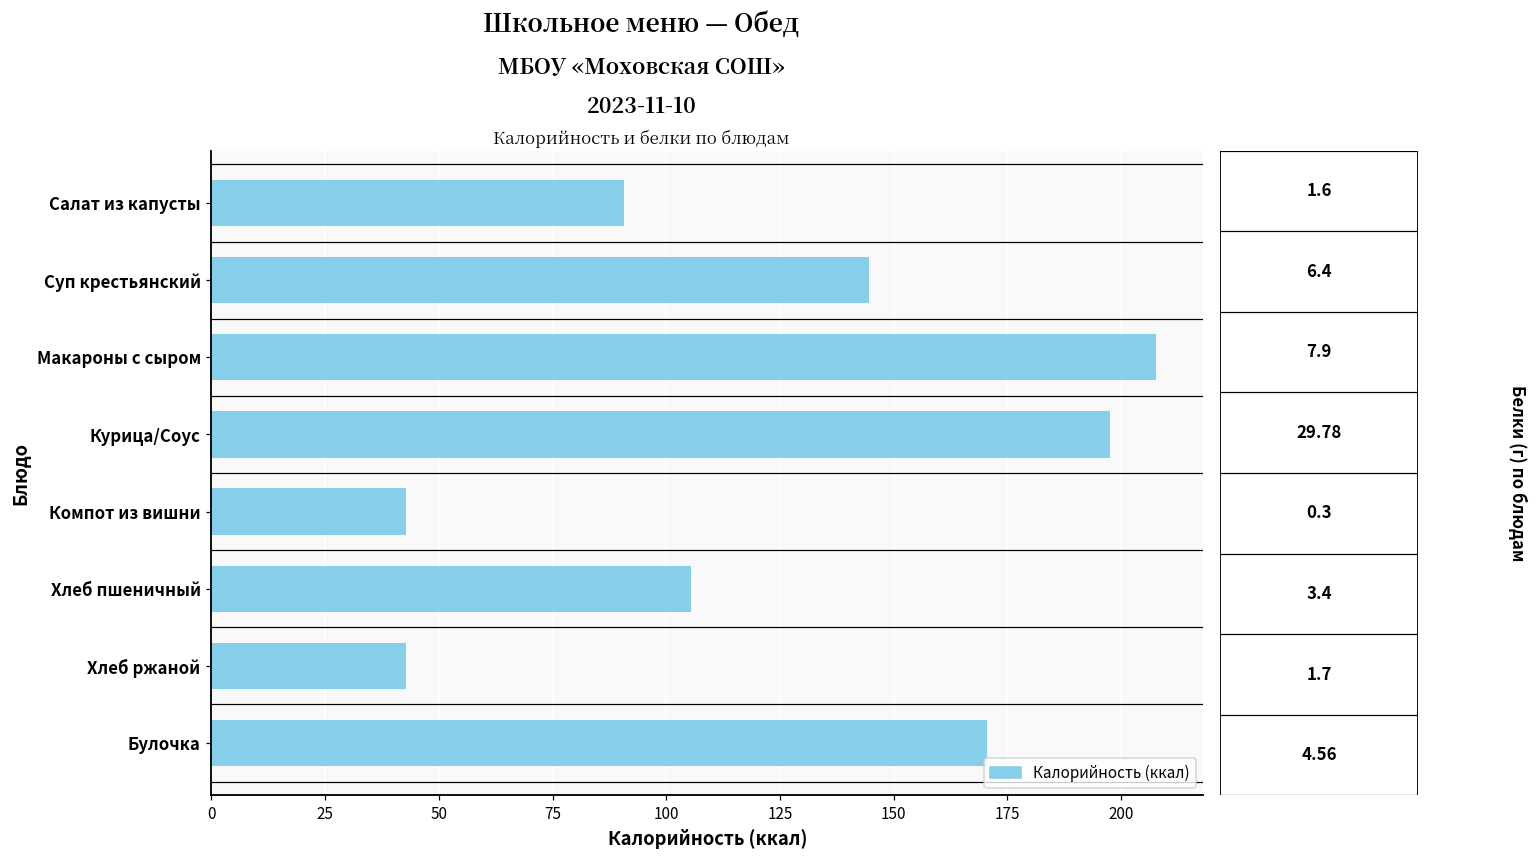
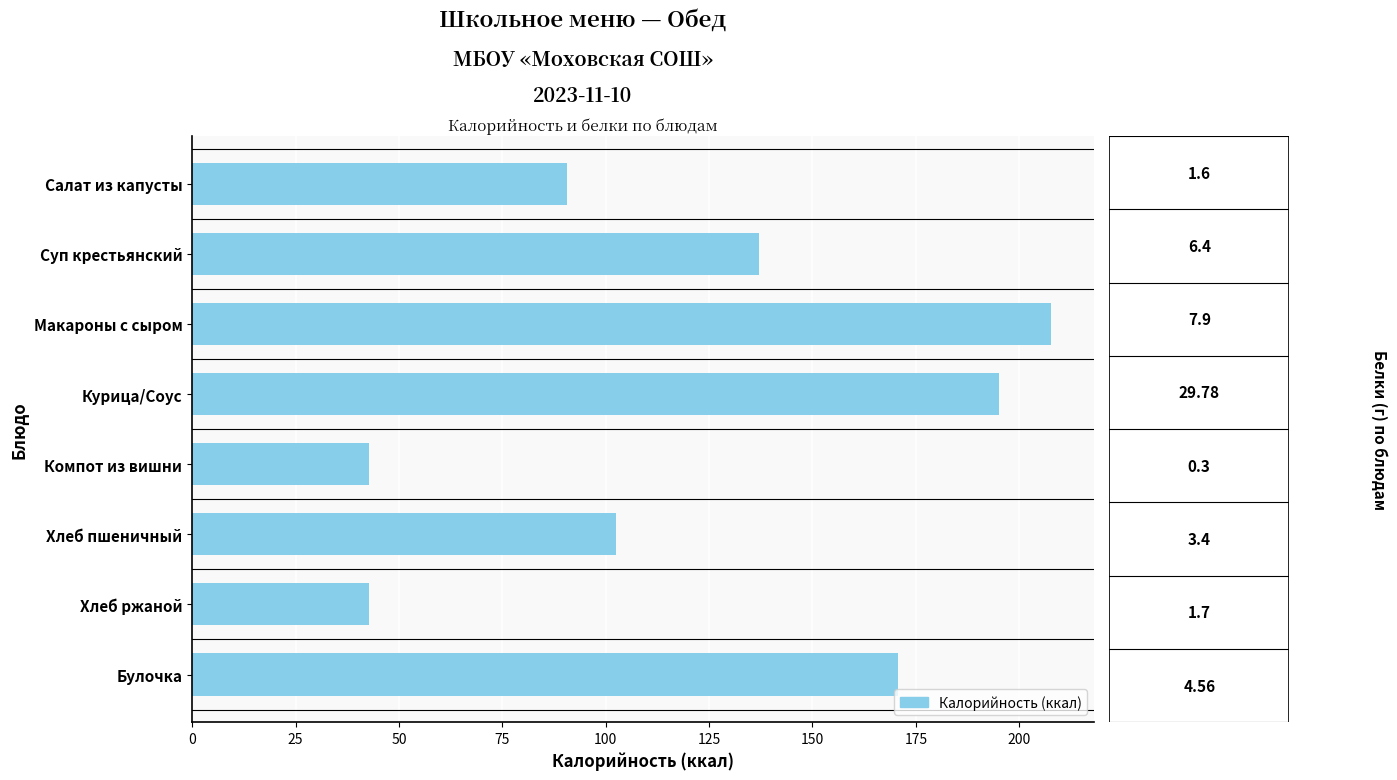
  {
    "Салат из капусты": 91,
-   "Суп крестьянский": 144,
+   "Суп крестьянский": 137,
    "Макароны с сыром": 208,
-   "Курица/Соус": 197,
+   "Курица/Соус": 195,
    "Компот из вишни": 43,
-   "Хлеб пшеничный": 106,
+   "Хлеб пшеничный": 102,
    "Хлеб ржаной": 43,
    "Булочка": 171
  }
